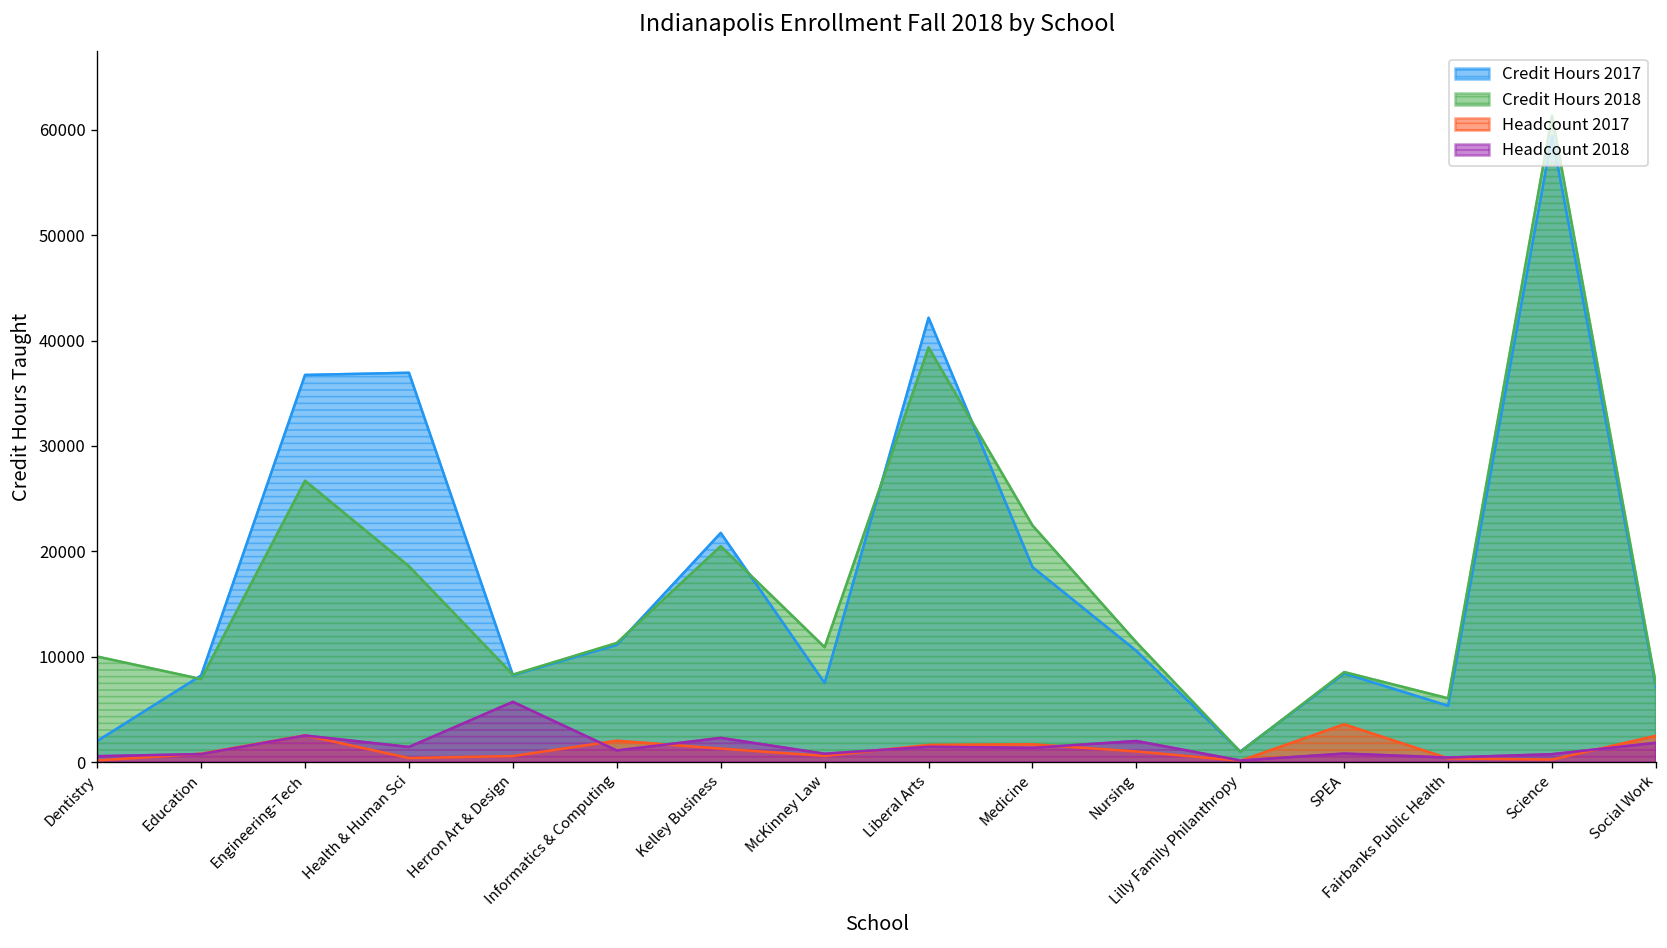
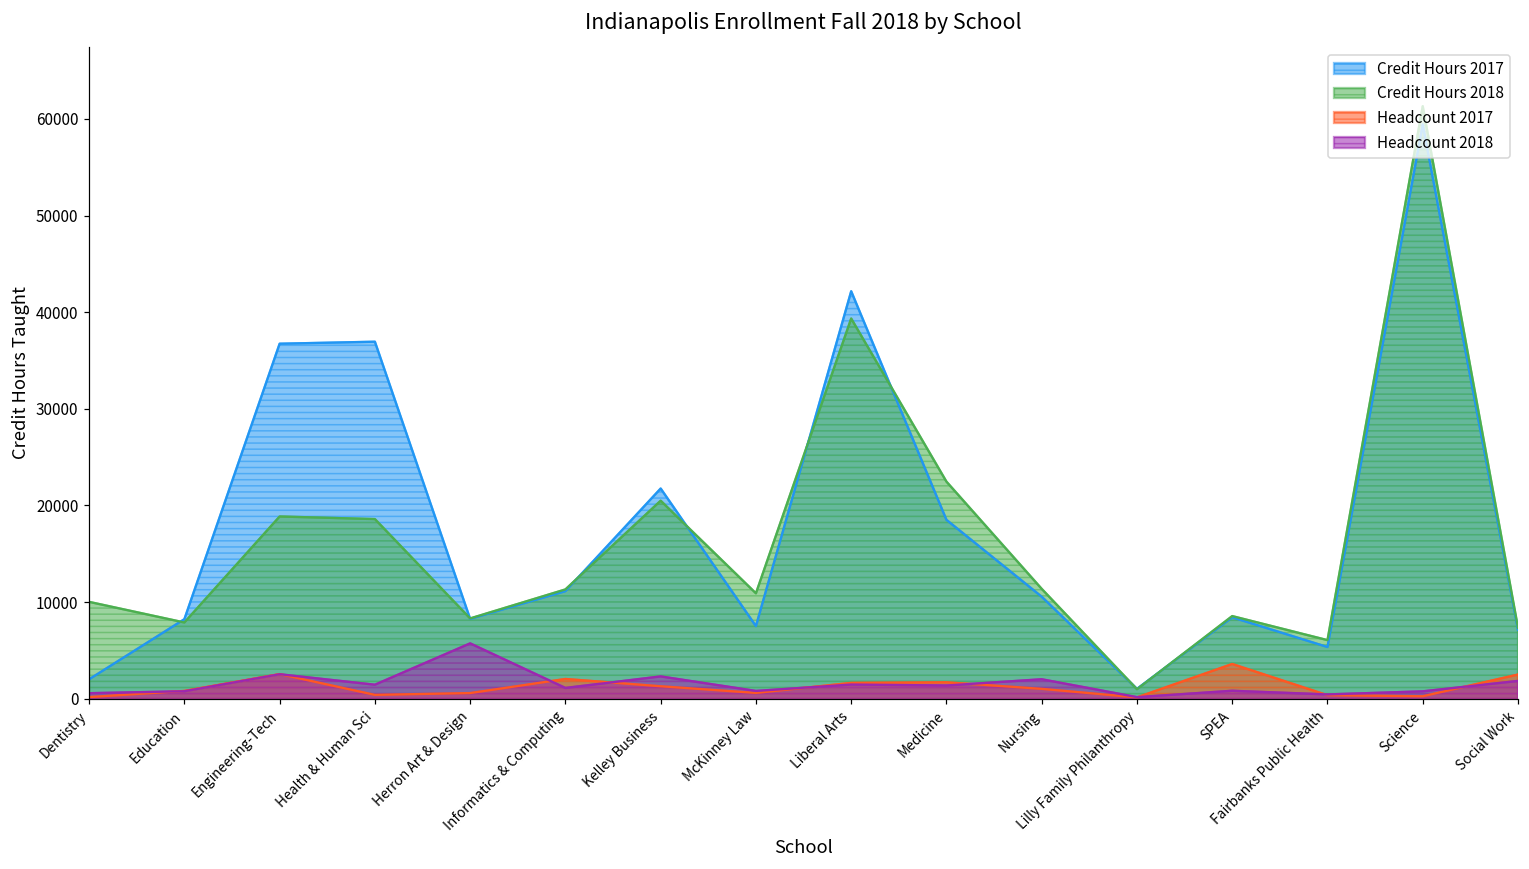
  {
    "Credit Hours 2017": {
      "Dentistry": 2000,
      "Education": 8000,
      "Engineering-Tech": 37000,
      "Health & Human Sci": 37000,
      "Kelley Business": 22000,
      "McKinney Law": 8000,
      "Liberal Arts": 42000,
      "Medicine": 19000,
      "Nursing": 11000,
      "Fairbanks Public Health": 5000
    },
    "Credit Hours 2018": {
      "Dentistry": 10000,
      "Education": 8000,
-     "Engineering-Tech": 27000,
+     "Engineering-Tech": 19000,
      "Health & Human Sci": 19000,
      "Kelley Business": 20000,
      "McKinney Law": 11000,
      "Liberal Arts": 39000,
      "Medicine": 22000,
      "Nursing": 11000,
      "Fairbanks Public Health": 6000
    },
    "Headcount 2017": {
      "Dentistry": 0,
      "Health & Human Sci": 0,
      "Herron Art & Design": 1000,
      "Informatics & Computing": 2000,
      "Kelley Business": 1000,
      "Medicine": 2000,
      "Nursing": 1000,
      "SPEA": 4000,
      "Science": 0,
      "Social Work": 3000
    },
    "Headcount 2018": {
      "Dentistry": 1000,
      "Health & Human Sci": 1000,
      "Herron Art & Design": 6000,
      "Informatics & Computing": 1000,
      "Kelley Business": 2000,
      "Medicine": 1000,
      "Nursing": 2000,
      "SPEA": 1000,
      "Science": 1000,
      "Social Work": 2000
    }
  }
